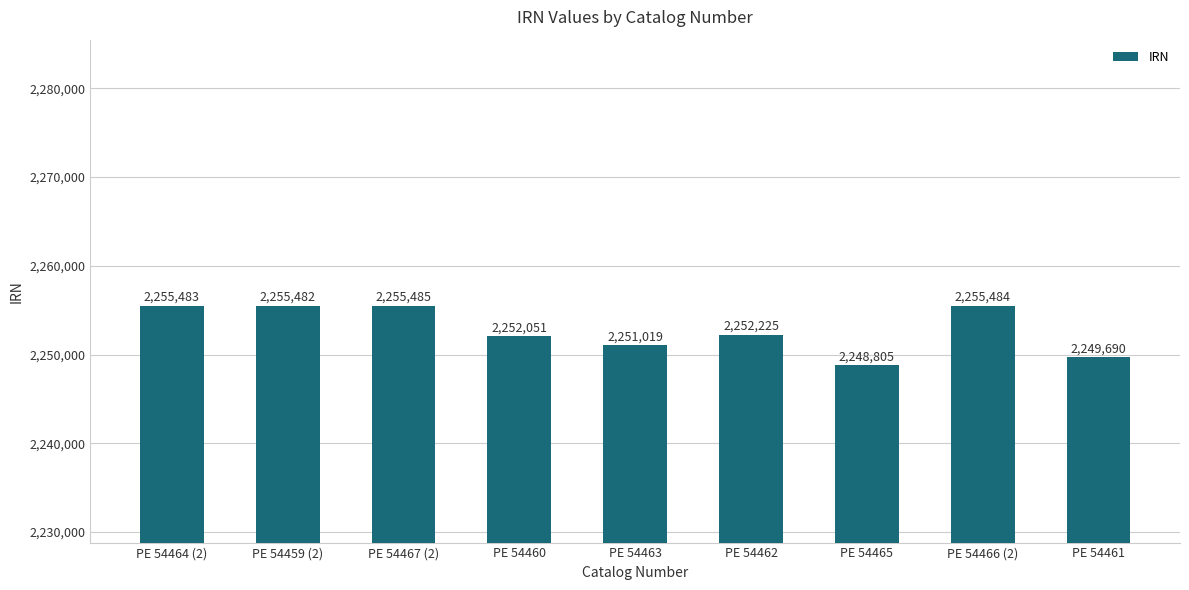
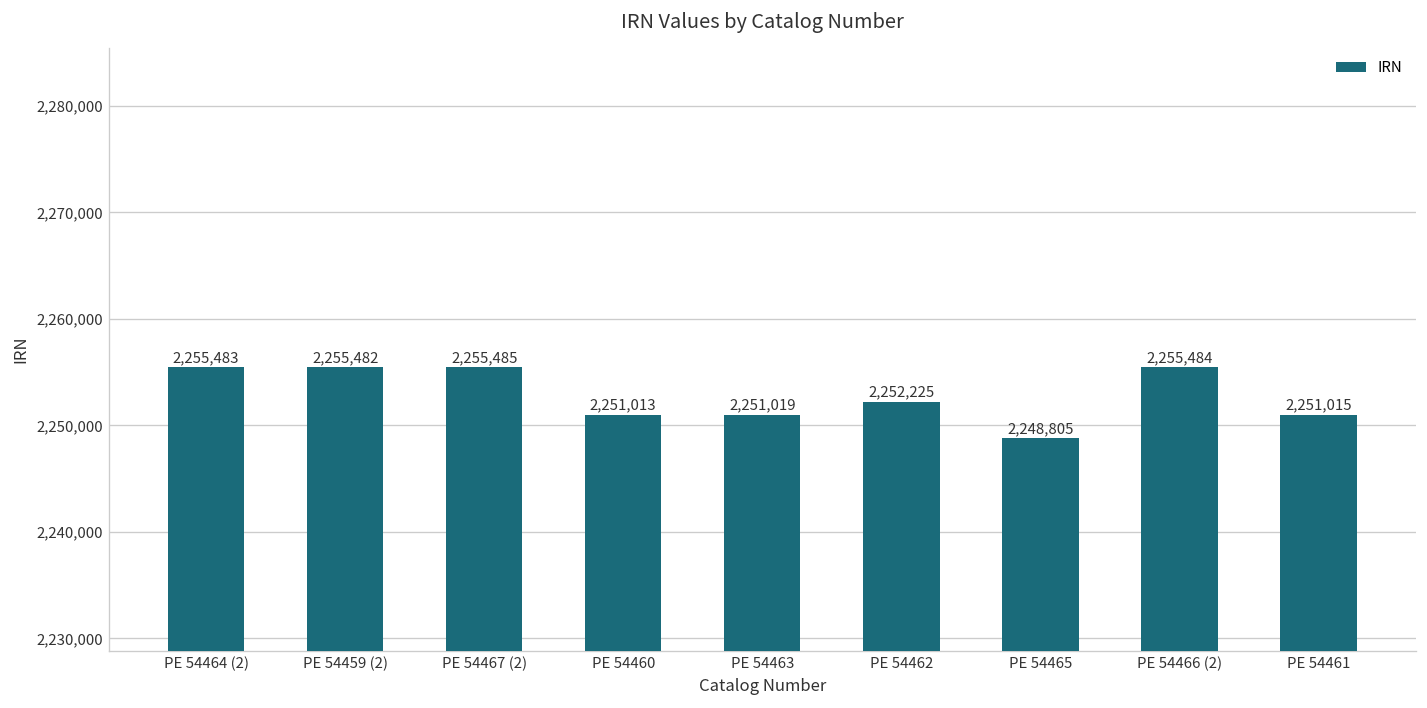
  {
    "PE 54464 (2)": "2,255,483",
    "PE 54459 (2)": "2,255,482",
    "PE 54467 (2)": "2,255,485",
-   "PE 54460": "2,252,051",
+   "PE 54460": "2,251,013",
    "PE 54463": "2,251,019",
    "PE 54462": "2,252,225",
    "PE 54465": "2,248,805",
    "PE 54466 (2)": "2,255,484",
-   "PE 54461": "2,249,690"
+   "PE 54461": "2,251,015"
  }
